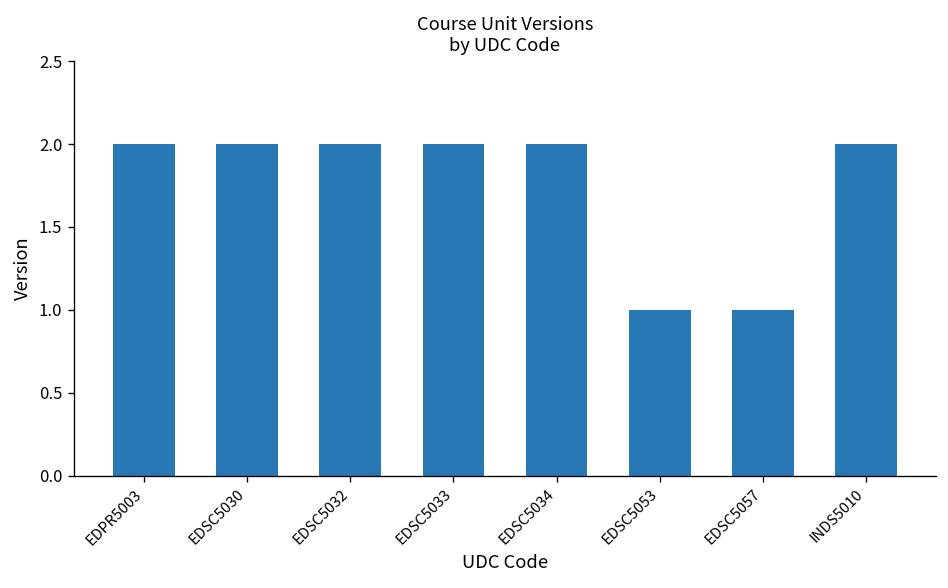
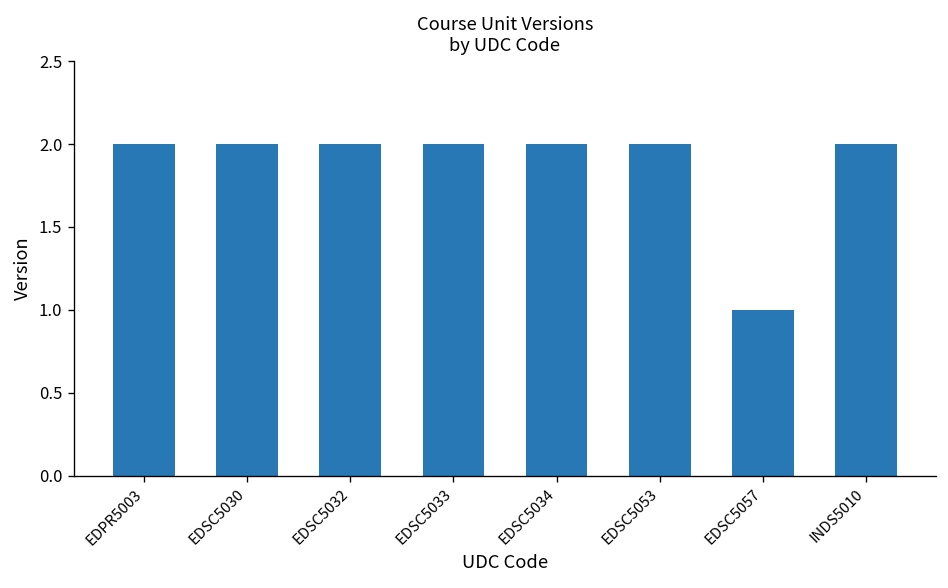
  {
    "EDPR5003": 2,
    "EDSC5030": 2,
    "EDSC5032": 2,
    "EDSC5033": 2,
    "EDSC5034": 2,
-   "EDSC5053": 1,
+   "EDSC5053": 2,
    "EDSC5057": 1,
    "INDS5010": 2
  }
